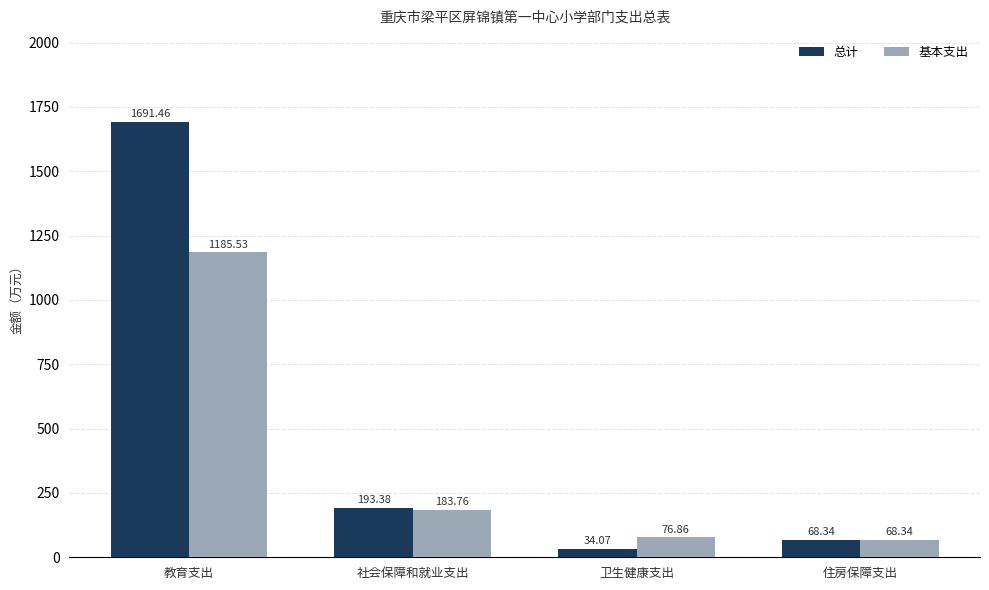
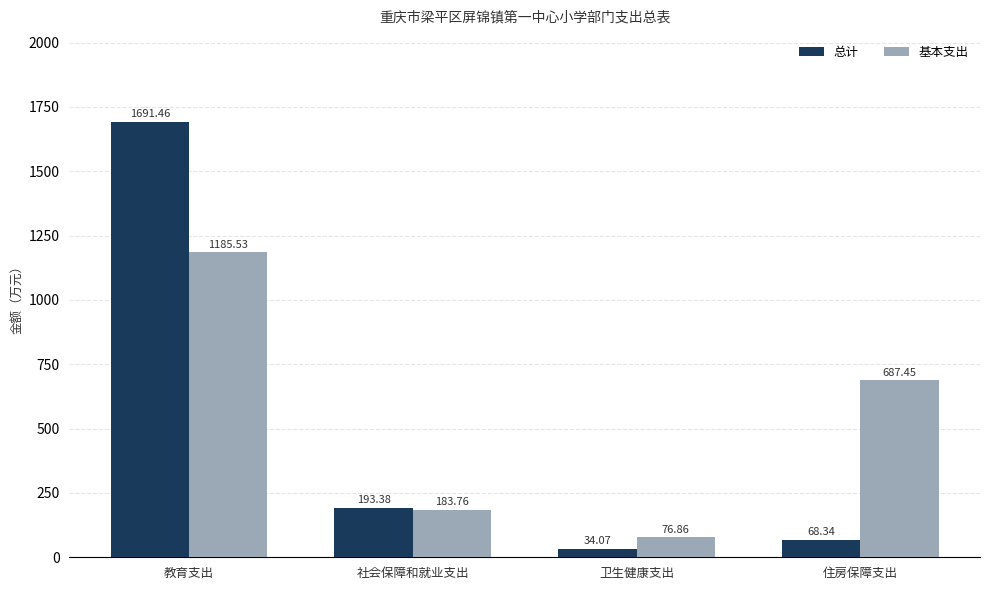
  {
    "总计": {
      "教育支出": 1691.46,
      "社会保障和就业支出": 193.38,
      "卫生健康支出": 34.07,
      "住房保障支出": 68.34
    },
    "基本支出": {
      "教育支出": 1185.53,
      "社会保障和就业支出": 183.76,
      "卫生健康支出": 76.86,
-     "住房保障支出": 68.34
+     "住房保障支出": 687.45
    }
  }
